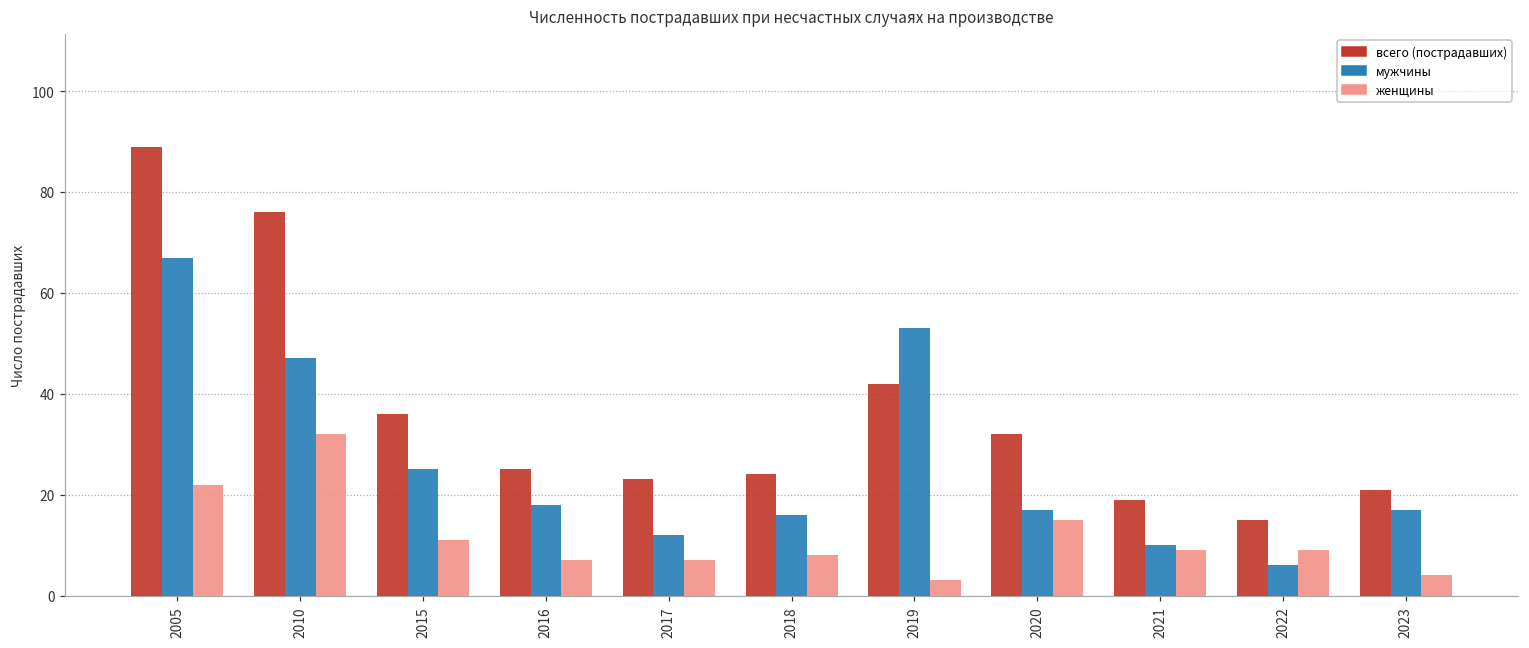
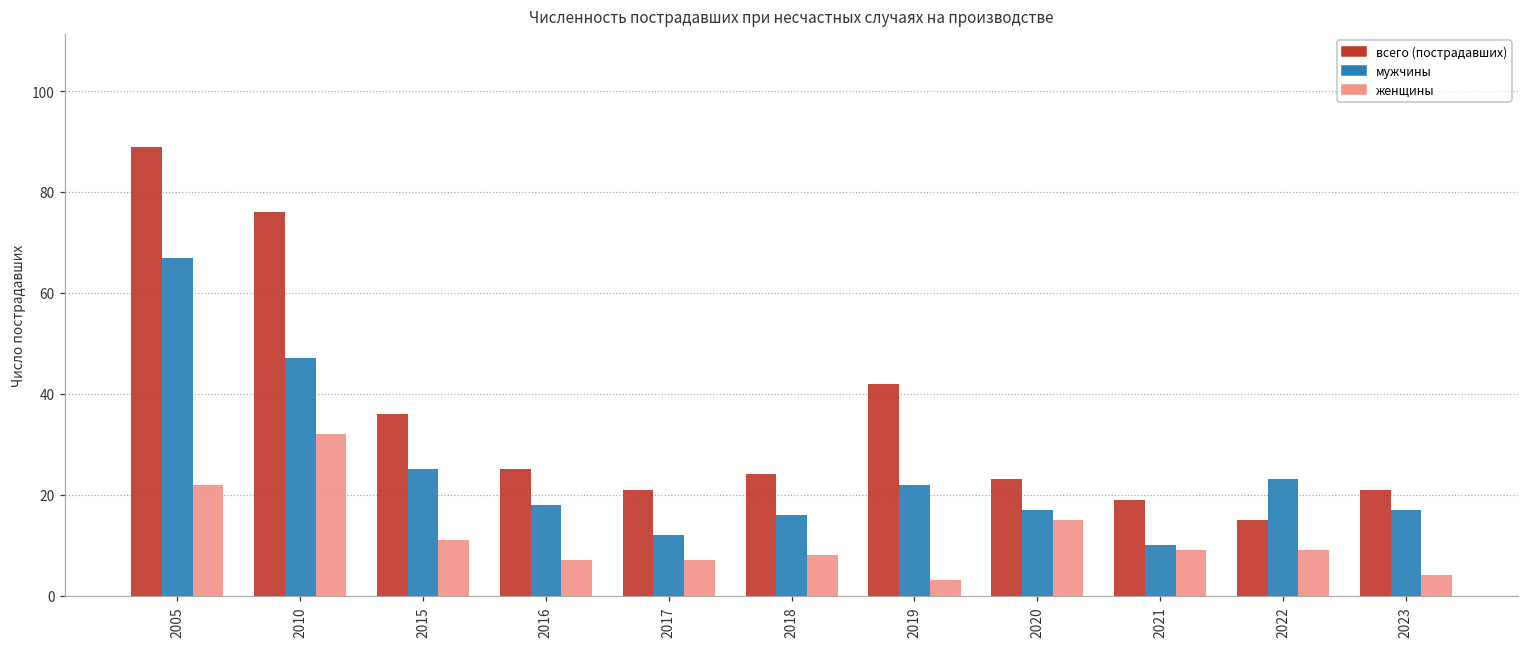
  {
    "всего (пострадавших)": {
      "2005": 89,
      "2010": 76,
      "2015": 36,
      "2016": 25,
-     "2017": 23,
+     "2017": 21,
      "2018": 24,
      "2019": 42,
-     "2020": 32,
+     "2020": 23,
      "2021": 19,
      "2022": 15,
      "2023": 21
    },
    "мужчины": {
      "2005": 67,
      "2010": 47,
      "2015": 25,
      "2016": 18,
      "2017": 12,
      "2018": 16,
-     "2019": 53,
+     "2019": 22,
      "2020": 17,
      "2021": 10,
-     "2022": 6,
+     "2022": 23,
      "2023": 17
    },
    "женщины": {
      "2005": 22,
      "2010": 32,
      "2015": 11,
      "2016": 7,
      "2017": 7,
      "2018": 8,
      "2019": 3,
      "2020": 15,
      "2021": 9,
      "2022": 9,
      "2023": 4
    }
  }
